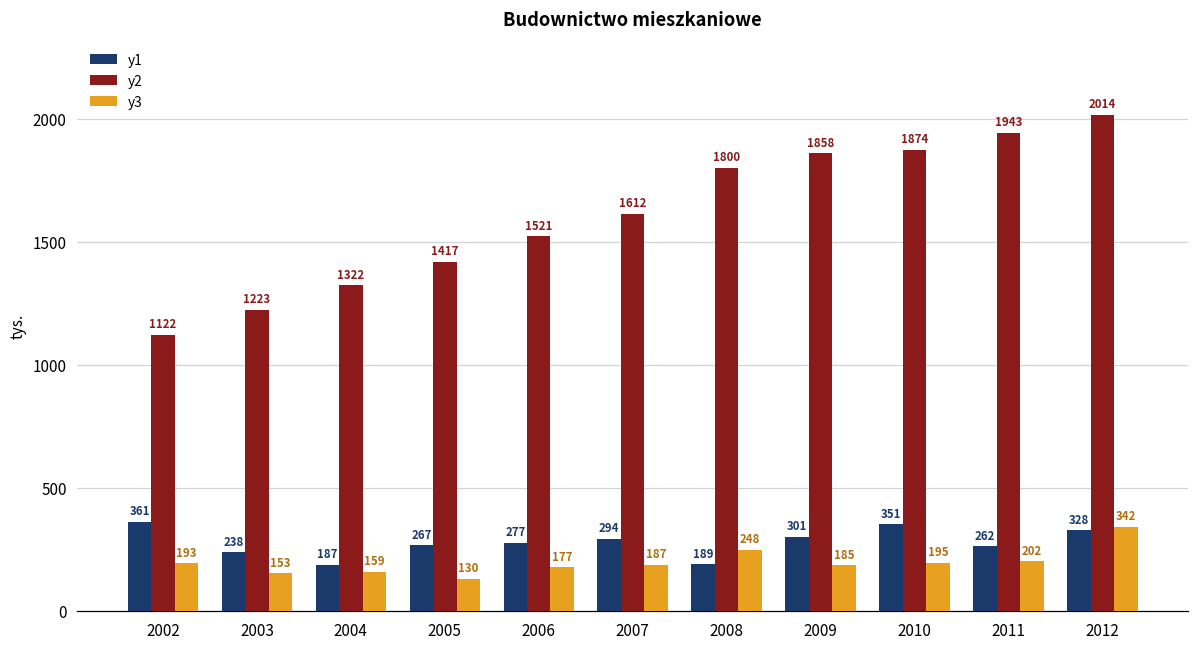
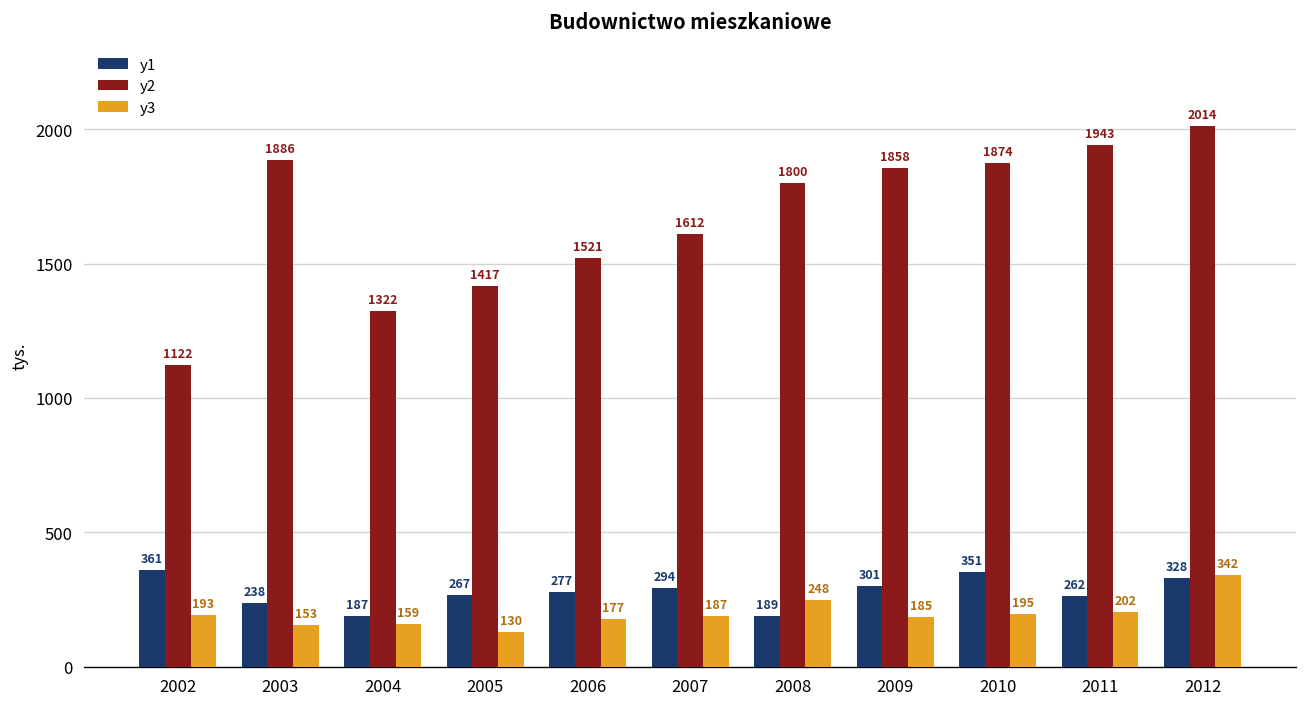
  {
    "y1": {
      "2002": 361,
      "2003": 238,
      "2004": 187,
      "2005": 267,
      "2006": 277,
      "2007": 294,
      "2008": 189,
      "2009": 301,
      "2010": 351,
      "2011": 262,
      "2012": 328
    },
    "y2": {
      "2002": 1122,
-     "2003": 1223,
+     "2003": 1886,
      "2004": 1322,
      "2005": 1417,
      "2006": 1521,
      "2007": 1612,
      "2008": 1800,
      "2009": 1858,
      "2010": 1874,
      "2011": 1943,
      "2012": 2014
    },
    "y3": {
      "2002": 193,
      "2003": 153,
      "2004": 159,
      "2005": 130,
      "2006": 177,
      "2007": 187,
      "2008": 248,
      "2009": 185,
      "2010": 195,
      "2011": 202,
      "2012": 342
    }
  }
